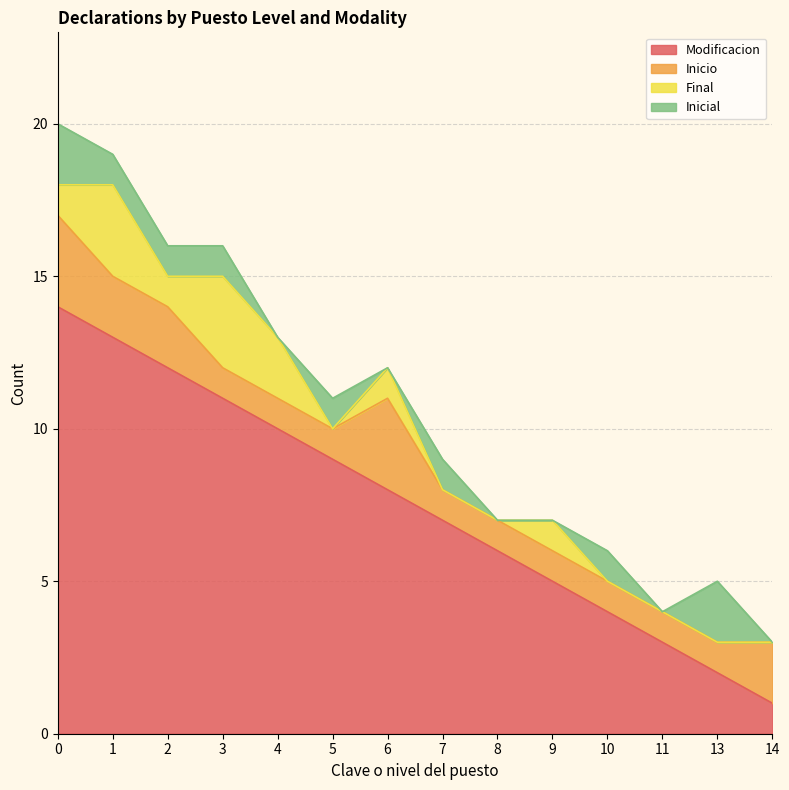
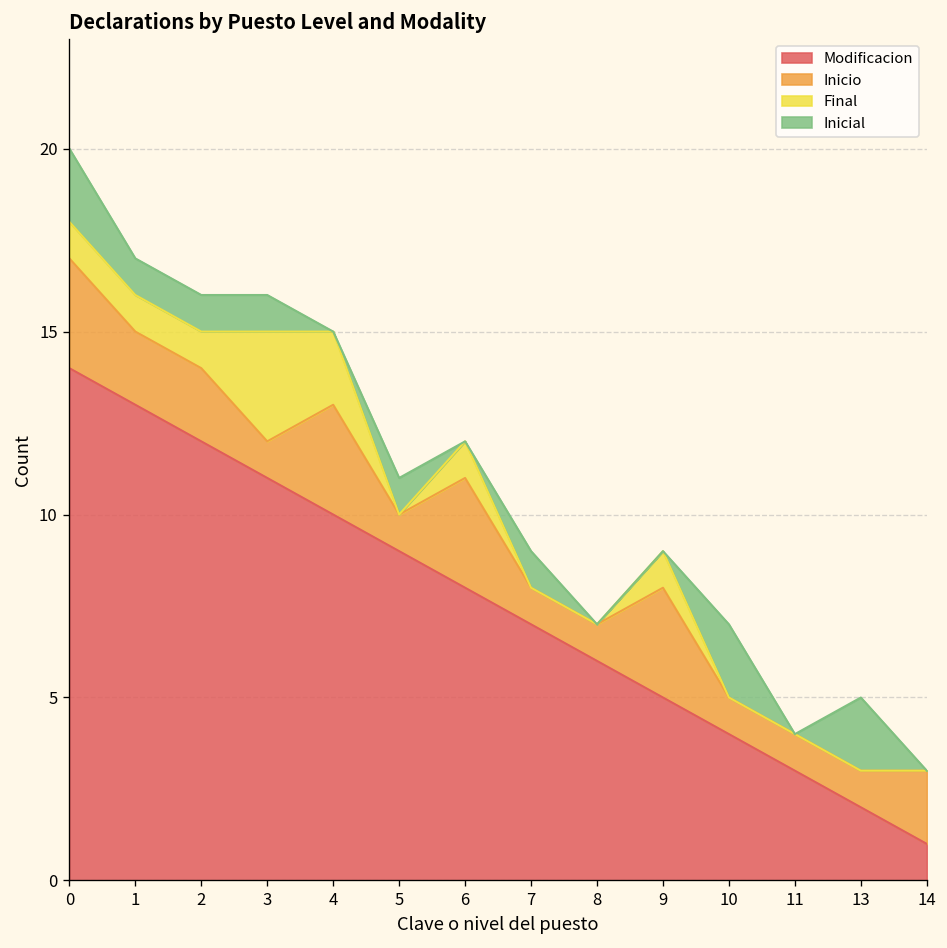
  {
    "Modificacion": {
      "0": 14,
      "1": 13,
      "2": 12,
      "3": 11,
      "4": 10,
      "5": 9,
      "6": 8,
      "7": 7,
      "8": 6,
      "9": 5,
      "10": 4,
      "11": 3,
      "13": 2,
      "14": 1
    },
    "Inicio": {
      "0": 3,
      "1": 2,
      "2": 2,
      "3": 1,
-     "4": 1,
+     "4": 3,
      "6": 3,
-     "9": 1
+     "9": 3
    },
    "Final": {
      "0": 1,
-     "1": 3,
+     "1": 1,
      "2": 1,
      "3": 3
    },
    "Inicial": {
      "0": 2,
      "1": 1,
      "2": 1,
      "3": 1,
      "5": 1,
      "7": 1,
-     "10": 1,
+     "10": 2,
      "13": 2
    }
  }
